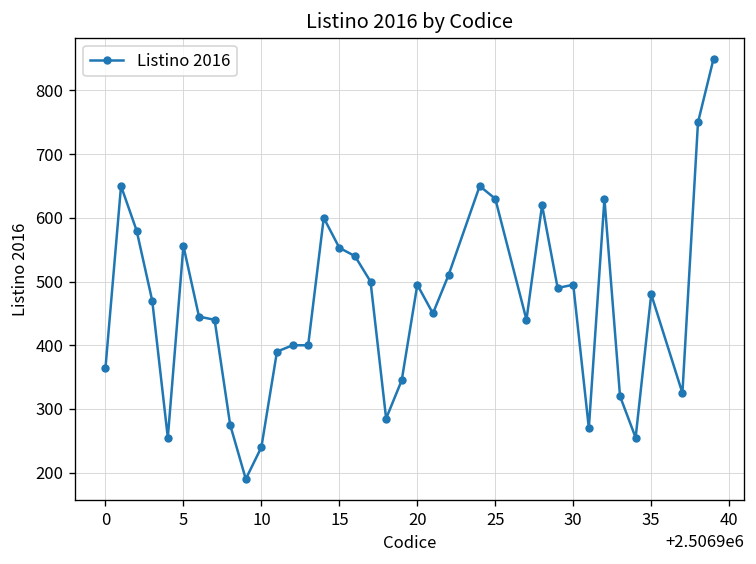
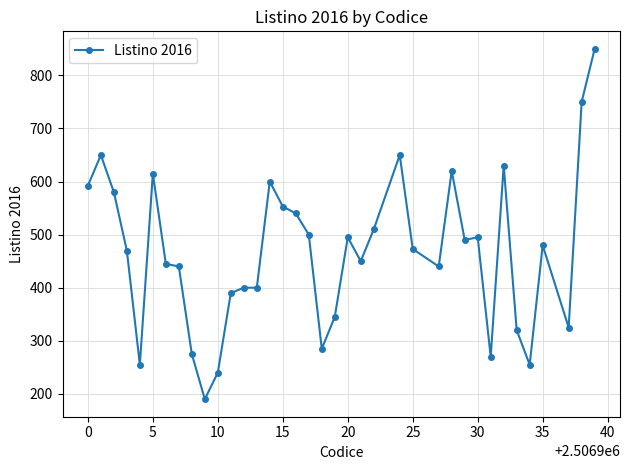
  {
-   "0": 360,
-   "5": 560,
+   "0": 590,
+   "5": 620,
    "10": 240,
    "15": 550,
    "20": 500,
-   "25": 630,
+   "25": 470,
    "30": 500,
    "35": 480
  }
